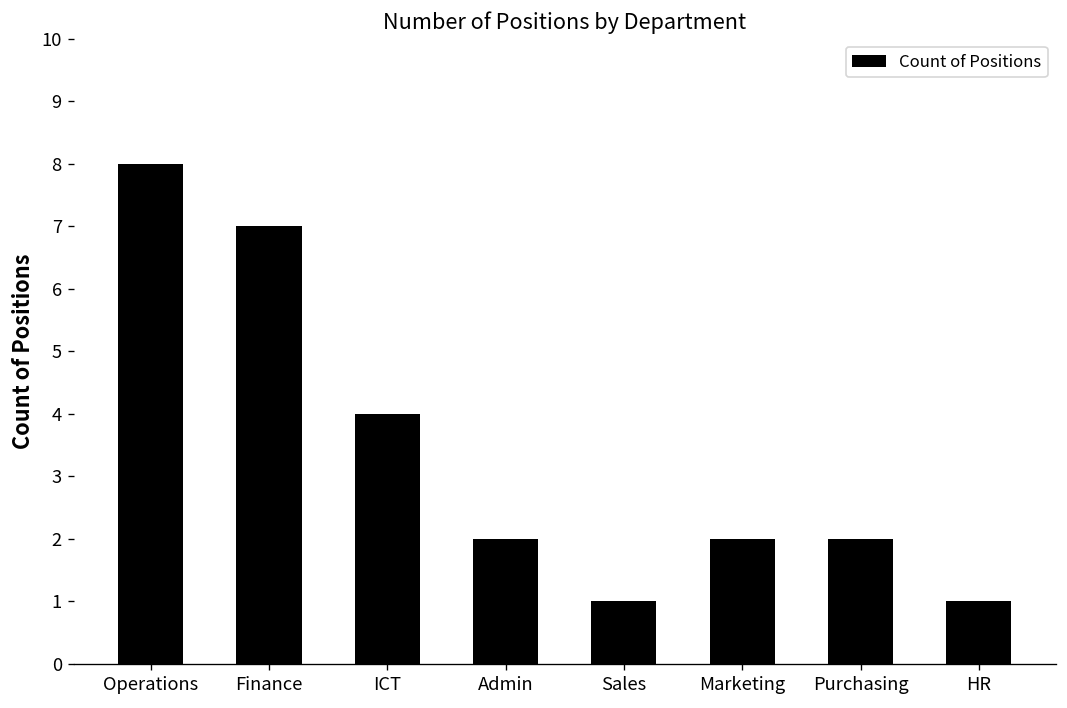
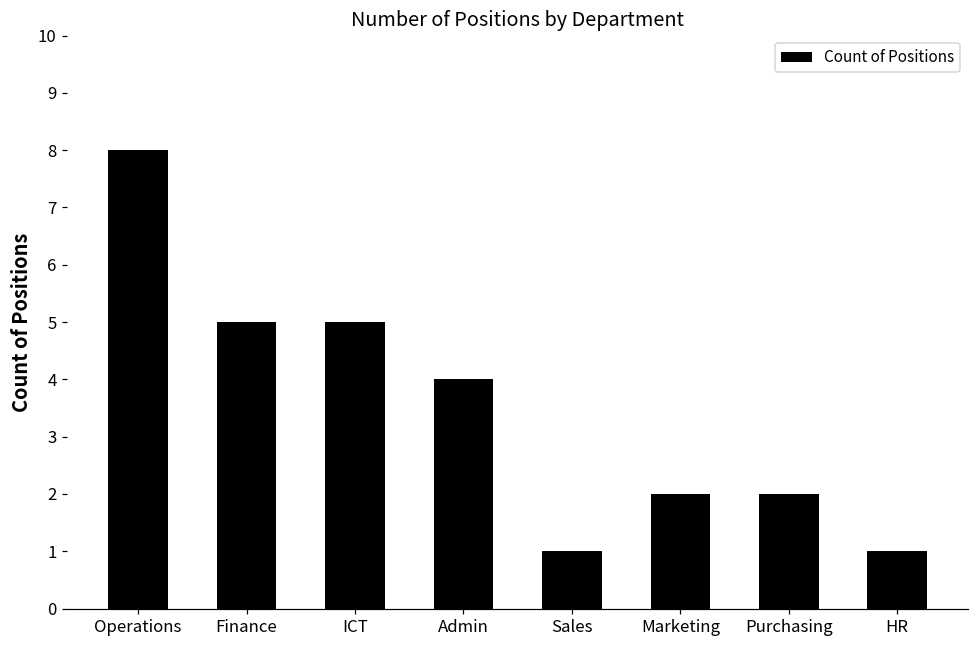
  {
    "Operations": 8,
-   "Finance": 7,
-   "ICT": 4,
-   "Admin": 2,
+   "Finance": 5,
+   "ICT": 5,
+   "Admin": 4,
    "Sales": 1,
    "Marketing": 2,
    "Purchasing": 2,
    "HR": 1
  }
